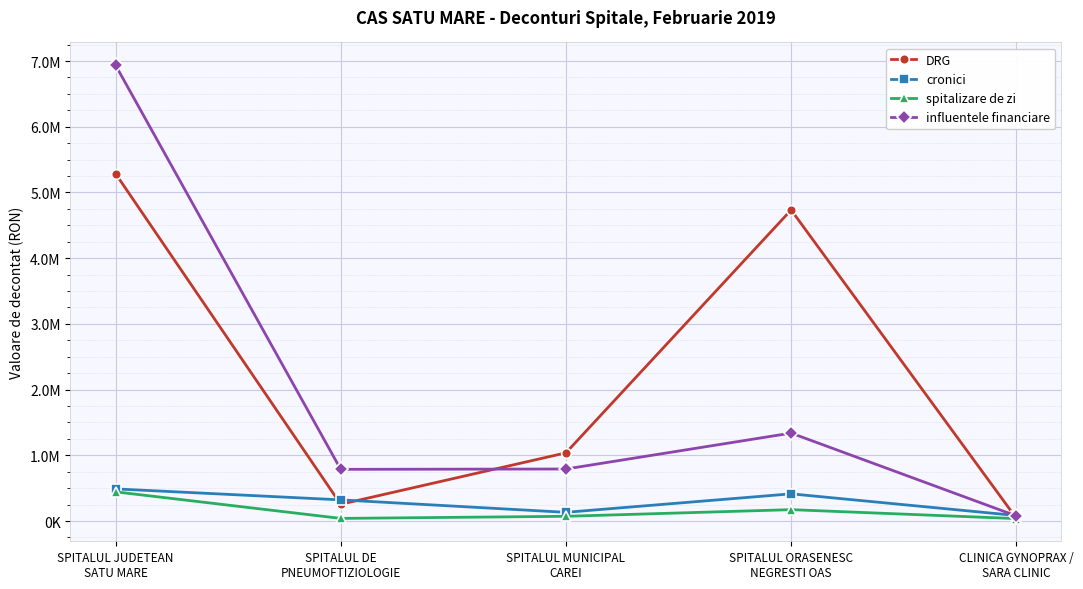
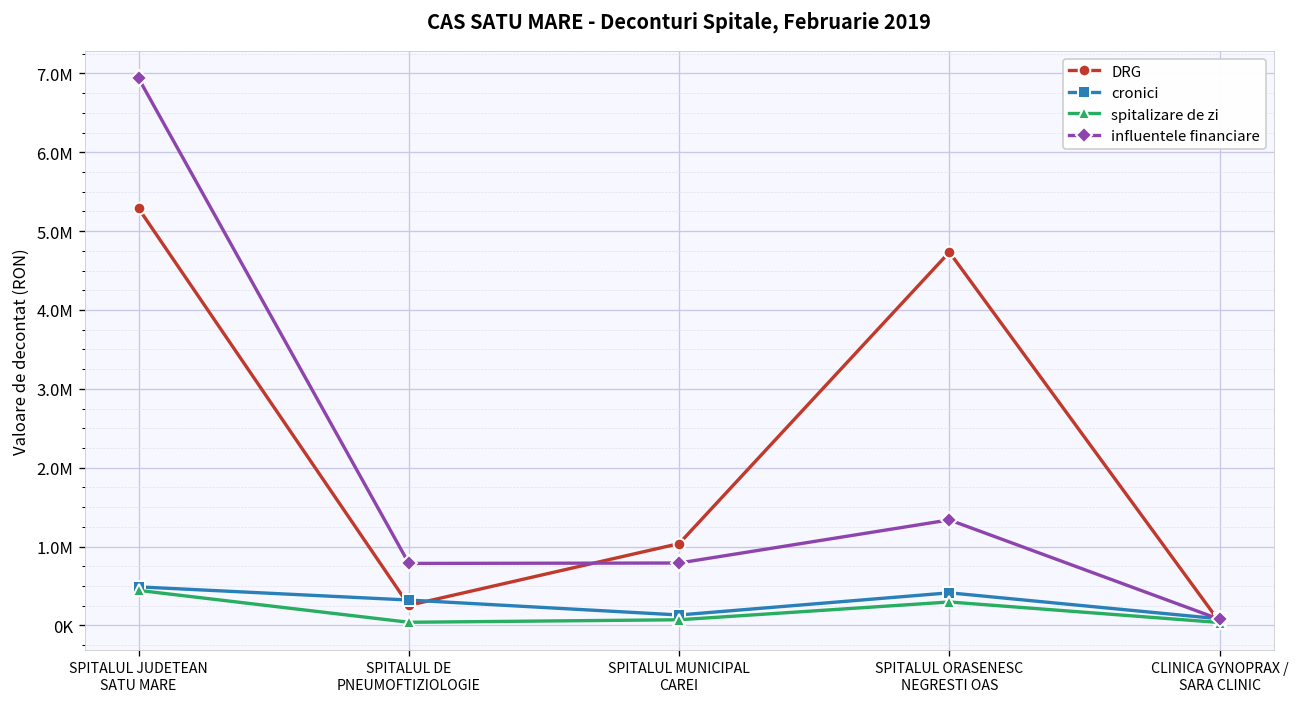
  {
    "DRG": {
      "SPITALUL JUDETEAN SATU MARE": 5300000,
      "SPITALUL DE PNEUMOFTIZIOLOGIE": 300000,
      "SPITALUL MUNICIPAL CAREI": 1000000,
      "SPITALUL ORASENESC NEGRESTI OAS": 4700000
    },
    "cronici": {
      "SPITALUL JUDETEAN SATU MARE": 500000,
      "SPITALUL DE PNEUMOFTIZIOLOGIE": 300000,
      "SPITALUL MUNICIPAL CAREI": 100000,
      "SPITALUL ORASENESC NEGRESTI OAS": 400000
    },
    "spitalizare de zi": {
      "SPITALUL JUDETEAN SATU MARE": 400000,
      "SPITALUL DE PNEUMOFTIZIOLOGIE": 0,
      "SPITALUL MUNICIPAL CAREI": 100000,
-     "SPITALUL ORASENESC NEGRESTI OAS": 200000
+     "SPITALUL ORASENESC NEGRESTI OAS": 300000
    },
    "influentele financiare": {
      "SPITALUL JUDETEAN SATU MARE": 6900000,
      "SPITALUL DE PNEUMOFTIZIOLOGIE": 800000,
      "SPITALUL MUNICIPAL CAREI": 800000,
      "SPITALUL ORASENESC NEGRESTI OAS": 1300000
    }
  }
